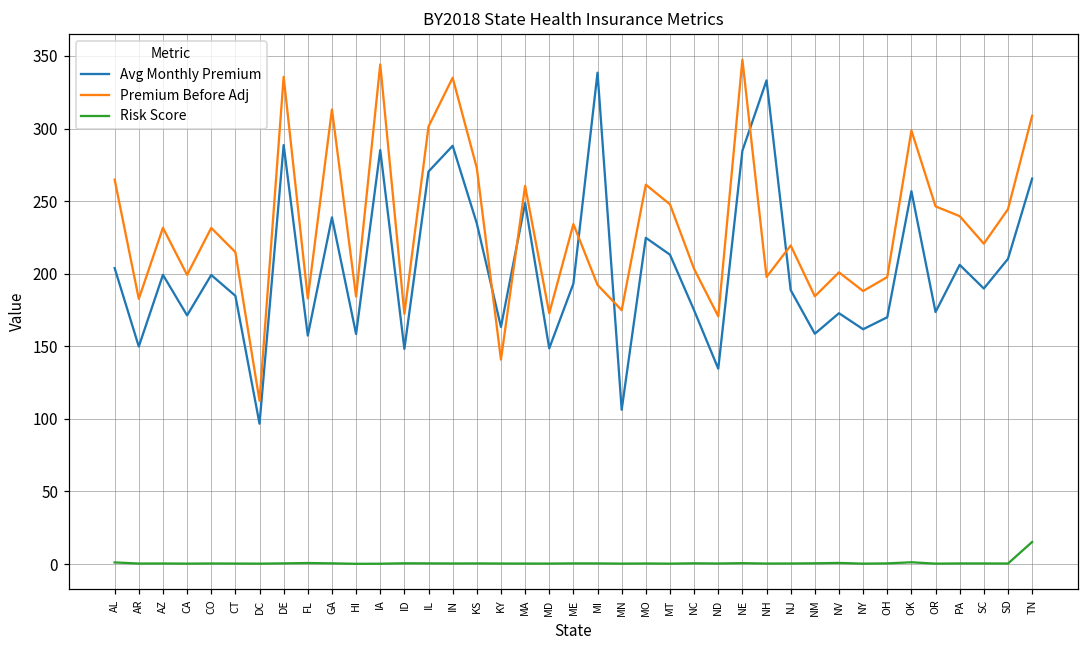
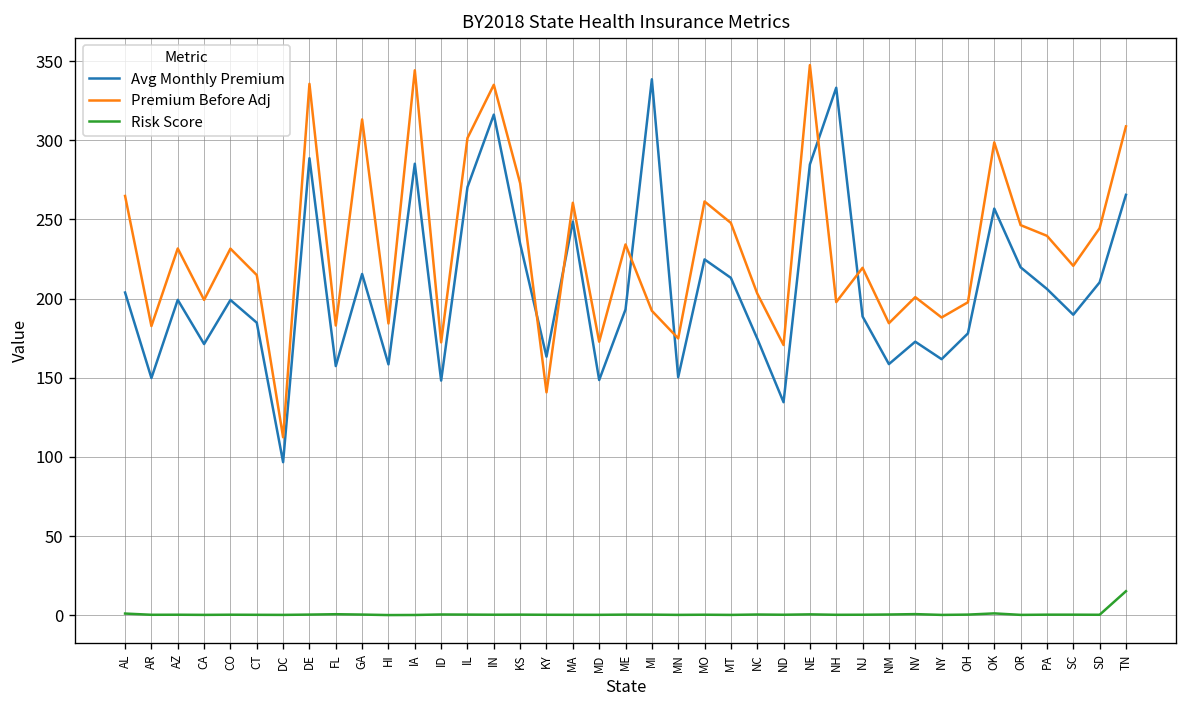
  {
    "Avg Monthly Premium": {
      "AL": 204,
      "AR": 150,
      "AZ": 199,
      "CA": 171,
      "CO": 199,
      "CT": 185,
      "DC": 97,
      "DE": 289,
      "FL": 157,
-     "GA": 239,
+     "GA": 216,
      "HI": 158,
      "IA": 285,
      "ID": 148,
      "IL": 270,
-     "IN": 288,
+     "IN": 316,
      "KS": 235,
      "KY": 163,
      "MA": 249,
      "MD": 149,
      "ME": 193,
      "MI": 338,
-     "MN": 106,
+     "MN": 150,
      "MO": 225,
      "MT": 213,
      "NC": 175,
      "ND": 135,
      "NE": 285,
      "NH": 333,
      "NJ": 189,
      "NM": 159,
      "NV": 173,
      "NY": 162,
-     "OH": 170,
+     "OH": 178,
      "OK": 257,
-     "OR": 174,
+     "OR": 220,
      "PA": 206,
      "SC": 190,
      "SD": 210,
      "TN": 266
    },
    "Premium Before Adj": {
      "AL": 265,
      "AR": 183,
      "AZ": 232,
      "CA": 199,
      "CO": 232,
      "CT": 215,
      "DC": 112,
      "DE": 336,
      "FL": 183,
      "GA": 313,
      "HI": 184,
      "IA": 344,
      "ID": 172,
      "IL": 301,
      "IN": 335,
      "KS": 273,
      "KY": 141,
      "MA": 260,
      "MD": 173,
      "ME": 234,
      "MI": 192,
      "MN": 175,
      "MO": 261,
      "MT": 248,
      "NC": 203,
      "ND": 171,
      "NE": 347,
      "NH": 198,
      "NJ": 219,
      "NM": 184,
      "NV": 201,
      "NY": 188,
      "OH": 198,
      "OK": 299,
      "OR": 246,
      "PA": 240,
      "SC": 221,
      "SD": 244,
      "TN": 309
    },
    "Risk Score": {
      "AL": 1,
      "AR": 0,
      "AZ": 0,
      "CA": 0,
      "CO": 0,
      "CT": 0,
      "DC": 0,
      "DE": 0,
      "FL": 1,
      "GA": 0,
      "HI": 0,
      "IA": 0,
      "ID": 1,
      "IL": 0,
      "IN": 0,
      "KS": 0,
      "KY": 0,
      "MA": 0,
      "MD": 0,
      "ME": 0,
      "MI": 0,
      "MN": 0,
      "MO": 0,
      "MT": 0,
      "NC": 0,
      "ND": 0,
      "NE": 1,
      "NH": 0,
      "NJ": 0,
      "NM": 1,
      "NV": 1,
      "NY": 0,
      "OH": 0,
      "OK": 1,
      "OR": 0,
      "PA": 0,
      "SC": 0,
      "SD": 0,
      "TN": 15
    }
  }
